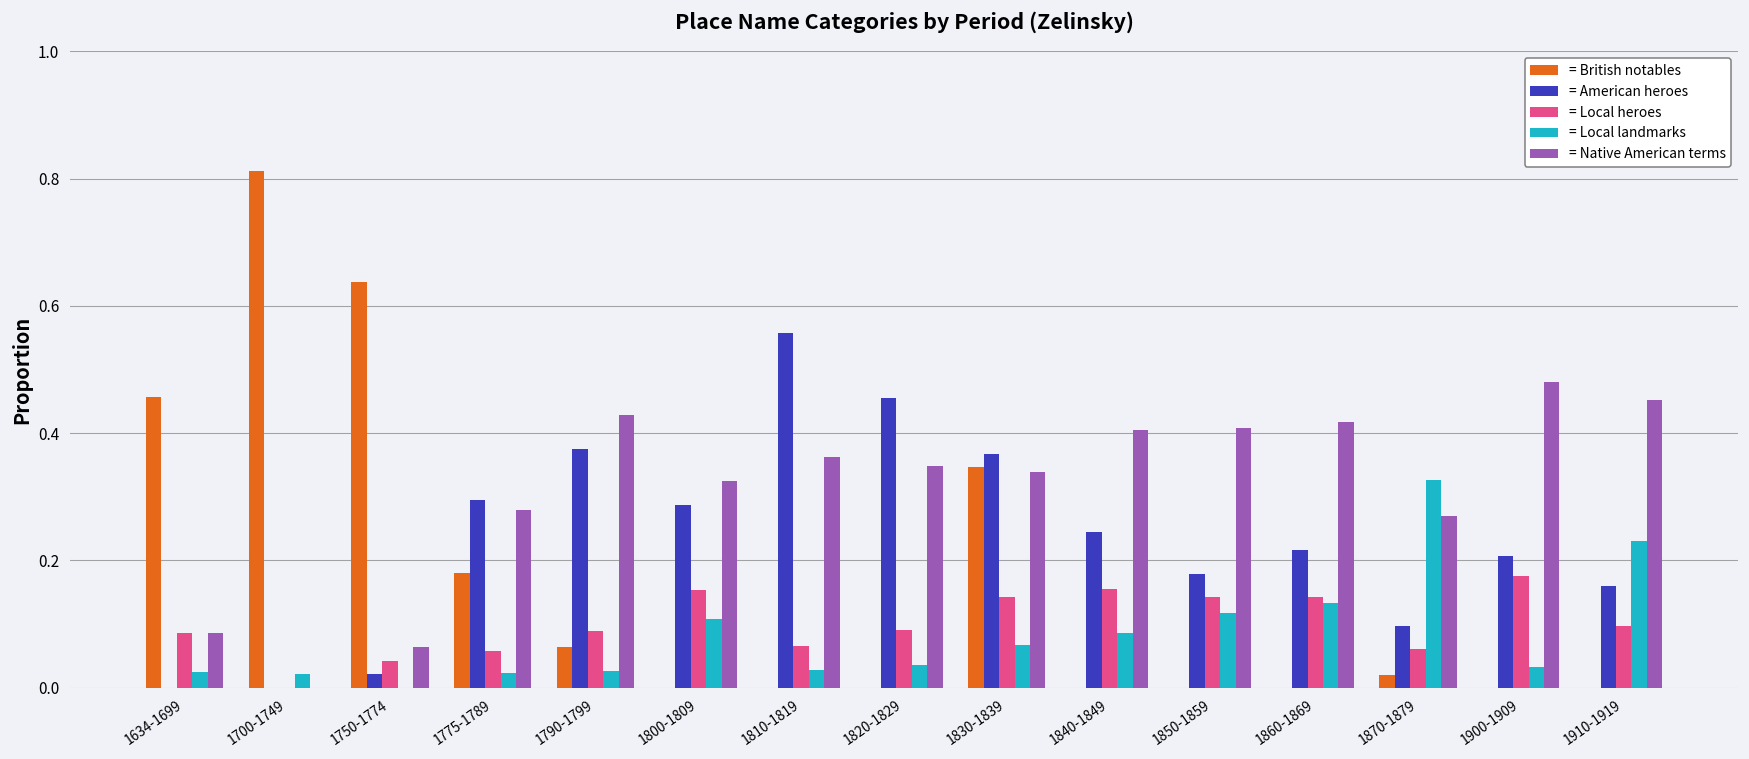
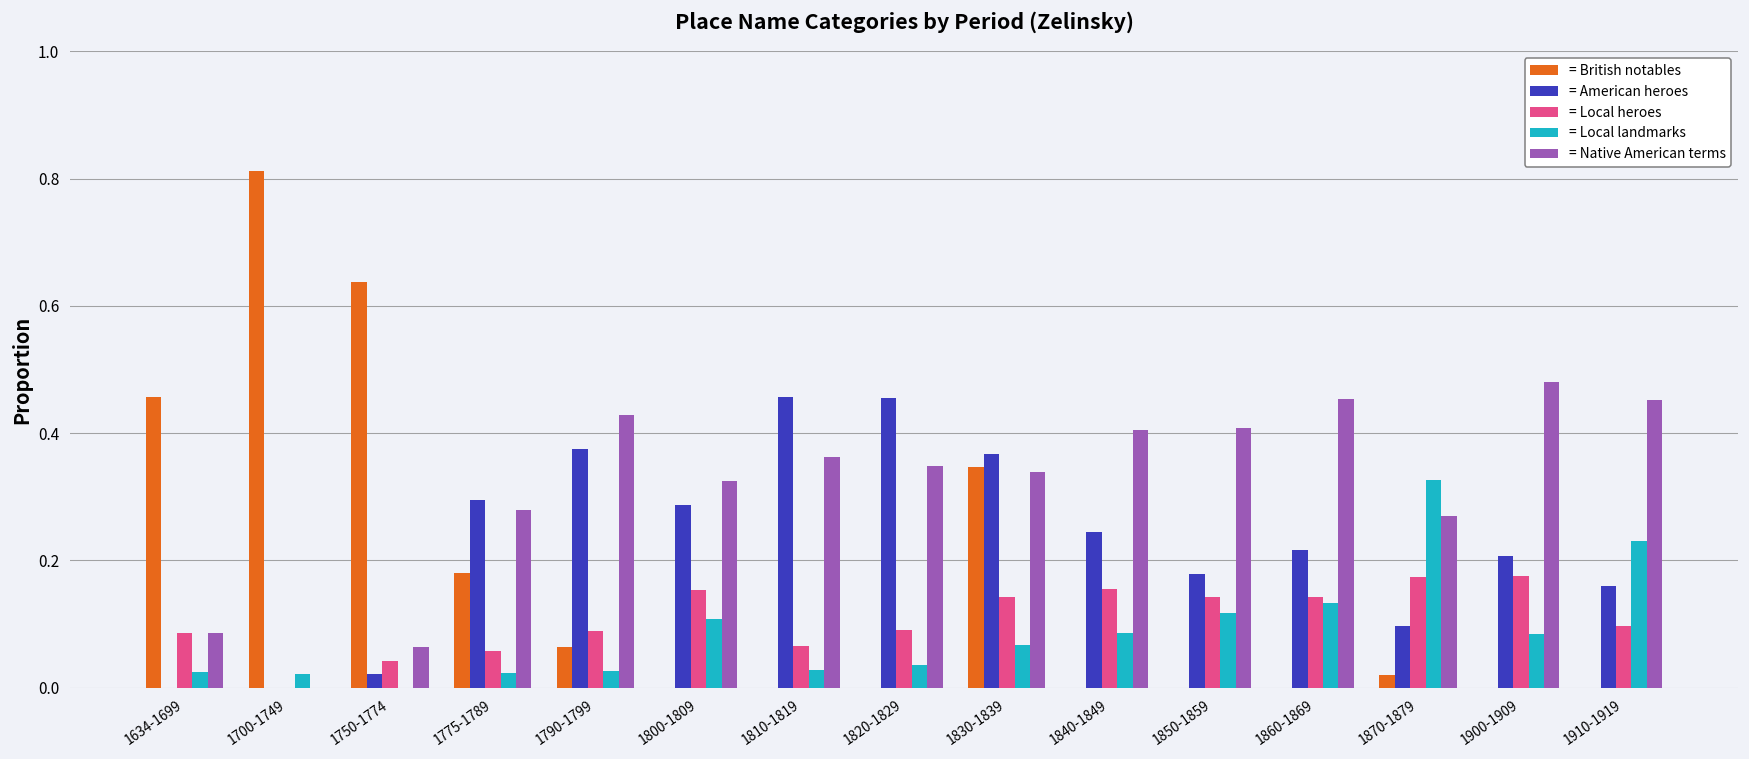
  {
    "= British notables": {
      "1634-1699": 0.46,
      "1700-1749": 0.81,
      "1750-1774": 0.64,
      "1775-1789": 0.18,
      "1790-1799": 0.06,
      "1800-1809": 0.00,
      "1810-1819": 0.00,
      "1820-1829": 0.00,
      "1830-1839": 0.35,
      "1840-1849": 0.00,
      "1850-1859": 0.00,
      "1860-1869": 0.00,
      "1870-1879": 0.02,
      "1900-1909": 0.00,
      "1910-1919": 0.00
    },
    "= American heroes": {
      "1634-1699": 0.00,
      "1700-1749": 0.00,
      "1750-1774": 0.02,
      "1775-1789": 0.30,
      "1790-1799": 0.38,
      "1800-1809": 0.29,
-     "1810-1819": 0.56,
+     "1810-1819": 0.46,
      "1820-1829": 0.45,
      "1830-1839": 0.37,
      "1840-1849": 0.24,
      "1850-1859": 0.18,
      "1860-1869": 0.22,
      "1870-1879": 0.10,
      "1900-1909": 0.21,
      "1910-1919": 0.16
    },
    "= Local heroes": {
      "1634-1699": 0.09,
      "1700-1749": 0.00,
      "1750-1774": 0.04,
      "1775-1789": 0.06,
      "1790-1799": 0.09,
      "1800-1809": 0.15,
      "1810-1819": 0.07,
      "1820-1829": 0.09,
      "1830-1839": 0.14,
      "1840-1849": 0.15,
      "1850-1859": 0.14,
      "1860-1869": 0.14,
-     "1870-1879": 0.06,
+     "1870-1879": 0.17,
      "1900-1909": 0.18,
      "1910-1919": 0.10
    },
    "= Local landmarks": {
      "1634-1699": 0.02,
      "1700-1749": 0.02,
      "1750-1774": 0.00,
      "1775-1789": 0.02,
      "1790-1799": 0.03,
      "1800-1809": 0.11,
      "1810-1819": 0.03,
      "1820-1829": 0.04,
      "1830-1839": 0.07,
      "1840-1849": 0.09,
      "1850-1859": 0.12,
      "1860-1869": 0.13,
      "1870-1879": 0.33,
-     "1900-1909": 0.03,
+     "1900-1909": 0.08,
      "1910-1919": 0.23
    },
    "= Native American terms": {
      "1634-1699": 0.09,
      "1700-1749": 0.00,
      "1750-1774": 0.06,
      "1775-1789": 0.28,
      "1790-1799": 0.43,
      "1800-1809": 0.32,
      "1810-1819": 0.36,
      "1820-1829": 0.35,
      "1830-1839": 0.34,
      "1840-1849": 0.41,
      "1850-1859": 0.41,
-     "1860-1869": 0.42,
+     "1860-1869": 0.45,
      "1870-1879": 0.27,
      "1900-1909": 0.48,
      "1910-1919": 0.45
    }
  }
